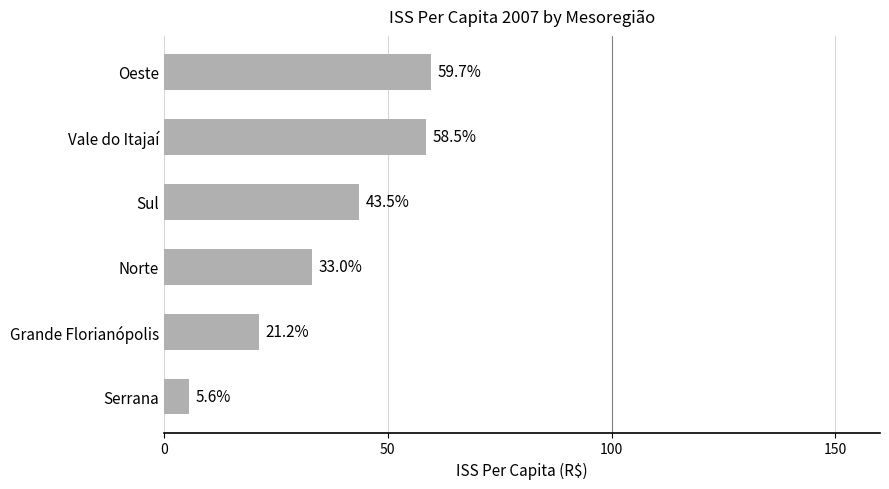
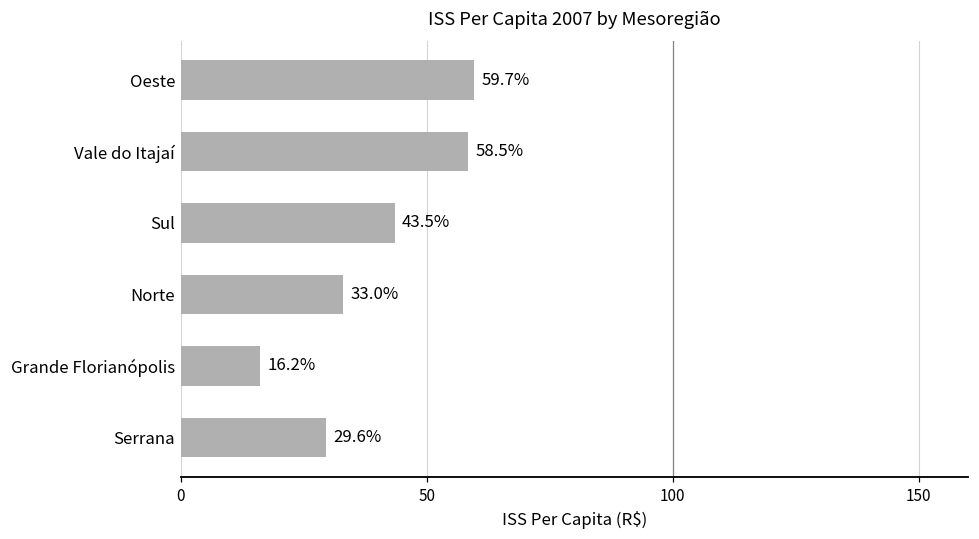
  {
    "Oeste": "59.7%",
    "Vale do Itajaí": "58.5%",
    "Sul": "43.5%",
    "Norte": "33.0%",
-   "Grande Florianópolis": "21.2%",
-   "Serrana": "5.6%"
+   "Grande Florianópolis": "16.2%",
+   "Serrana": "29.6%"
  }
